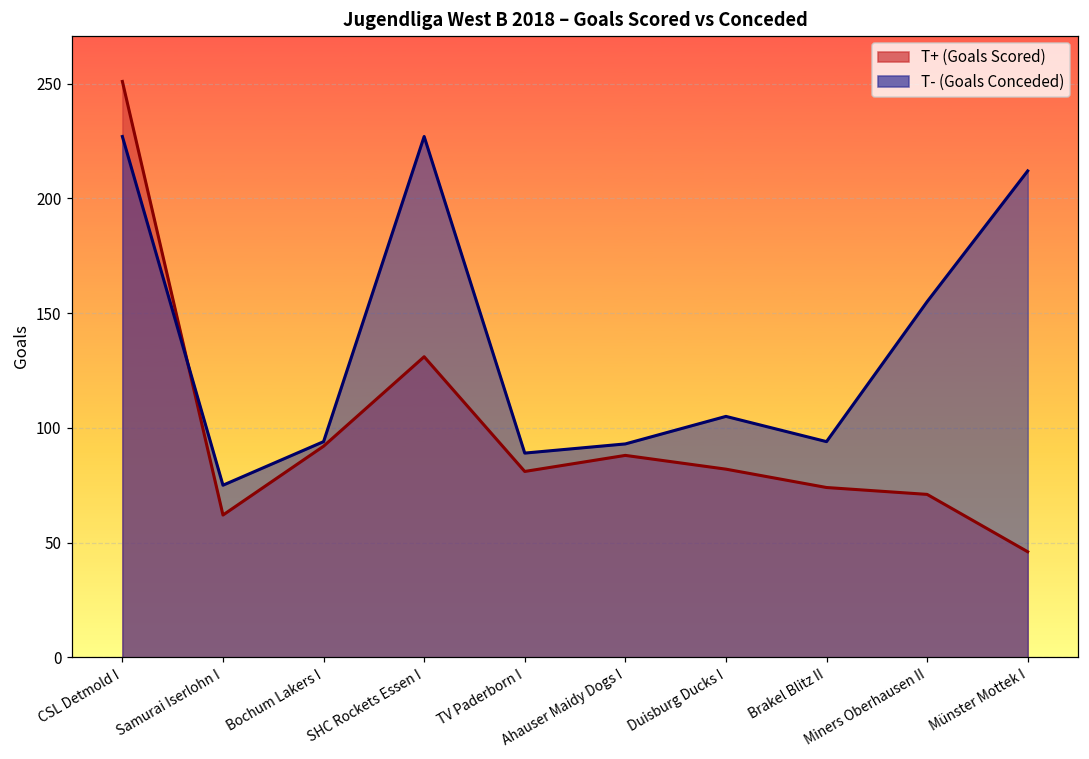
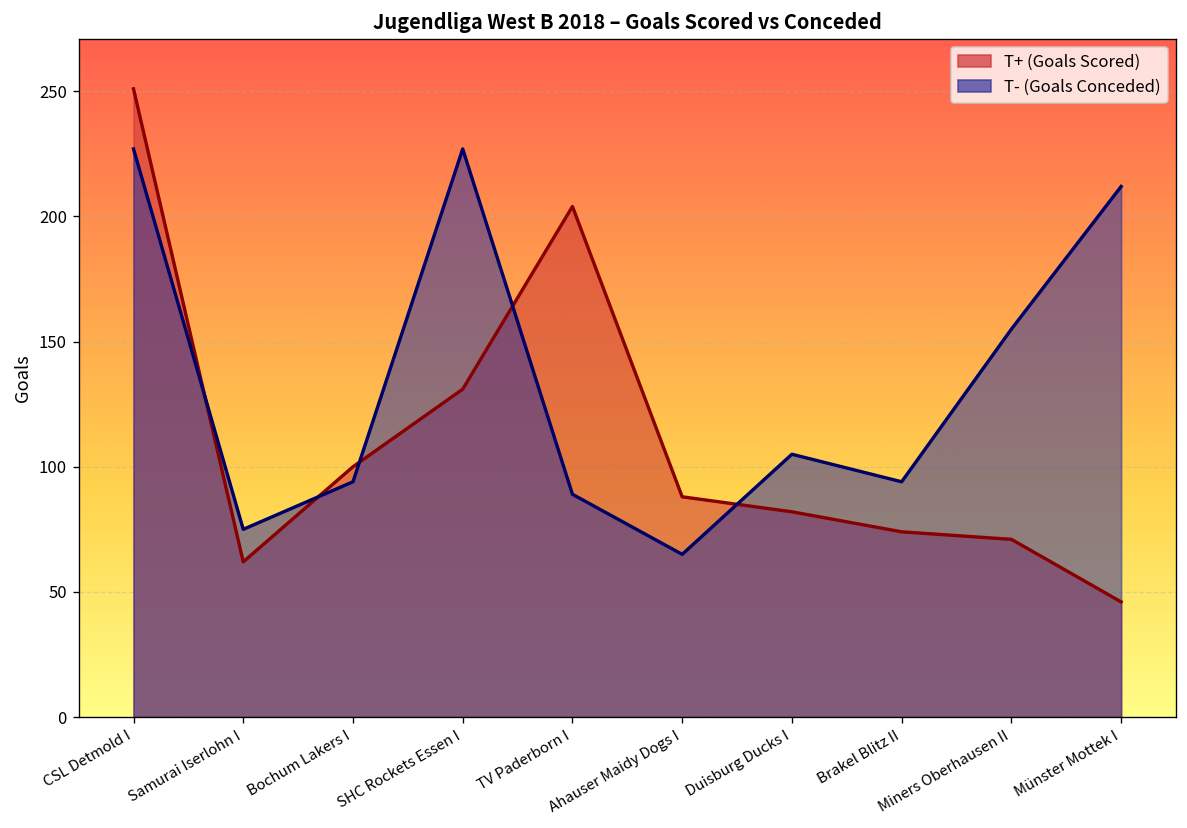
  {
    "T+ (Goals Scored)": {
      "CSL Detmold I": 251,
      "Samurai Iserlohn I": 62,
-     "Bochum Lakers I": 92,
+     "Bochum Lakers I": 100,
      "SHC Rockets Essen I": 131,
-     "TV Paderborn I": 81,
+     "TV Paderborn I": 204,
      "Ahauser Maidy Dogs I": 88,
      "Duisburg Ducks I": 82,
      "Brakel Blitz II": 74,
      "Miners Oberhausen II": 71,
      "Münster Mottek I": 46
    },
    "T- (Goals Conceded)": {
      "CSL Detmold I": 227,
      "Samurai Iserlohn I": 75,
      "Bochum Lakers I": 94,
      "SHC Rockets Essen I": 227,
      "TV Paderborn I": 89,
-     "Ahauser Maidy Dogs I": 93,
+     "Ahauser Maidy Dogs I": 65,
      "Duisburg Ducks I": 105,
      "Brakel Blitz II": 94,
      "Miners Oberhausen II": 155,
      "Münster Mottek I": 212
    }
  }
